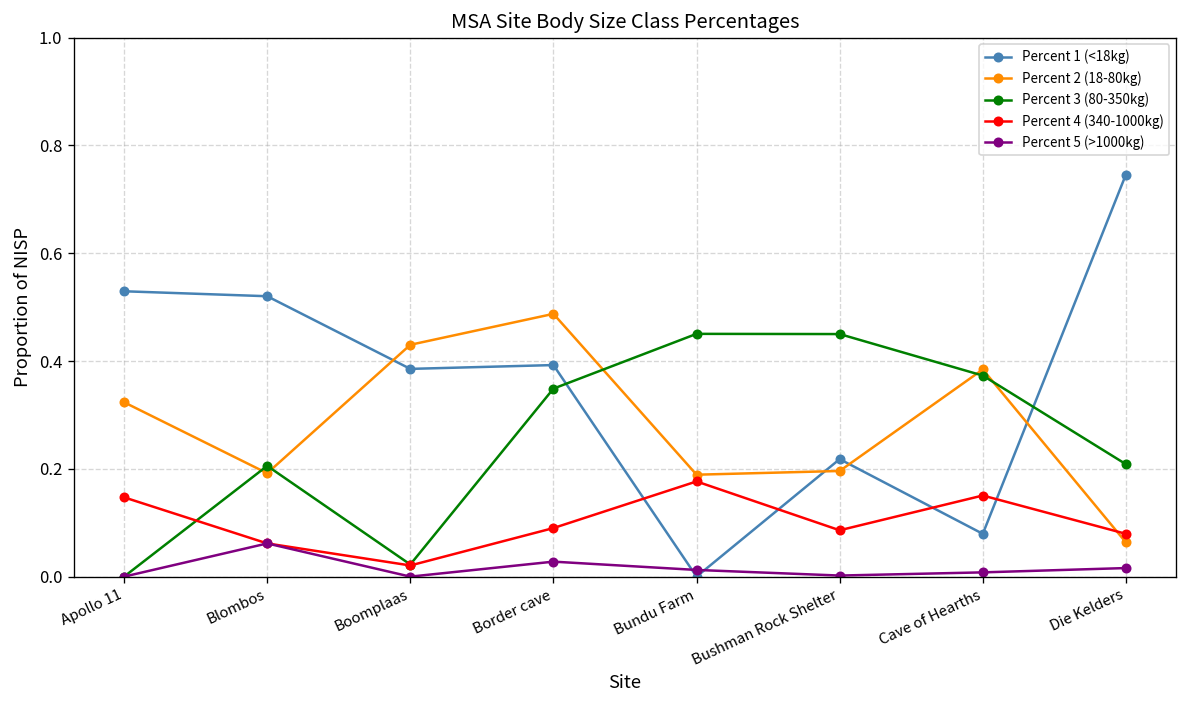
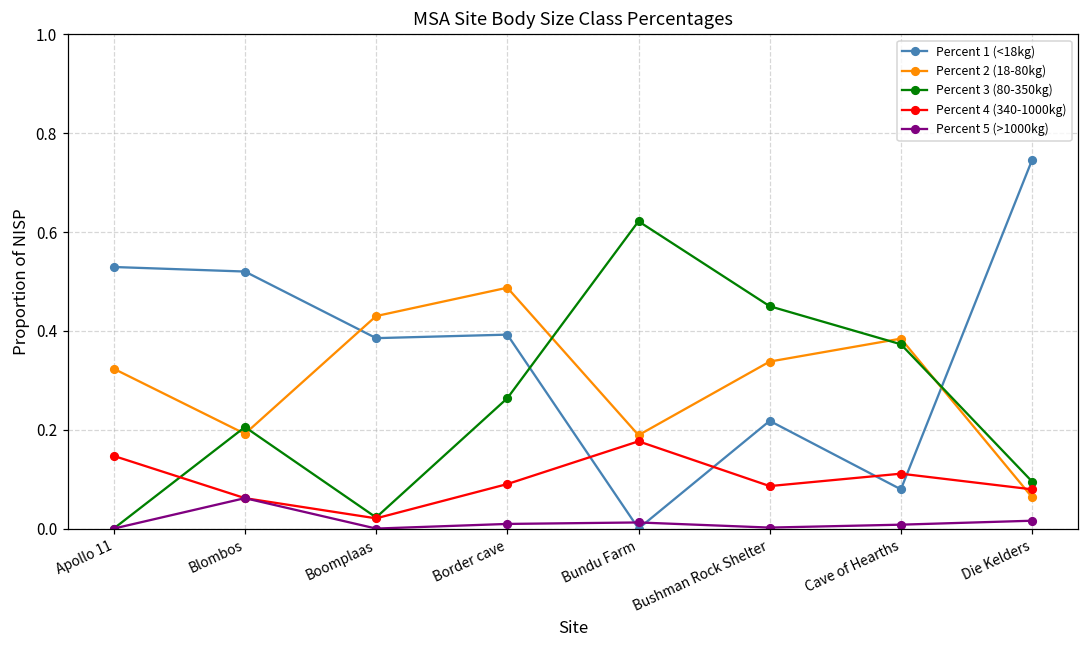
  {
    "Percent 1 (<18kg)": {
      "Apollo 11": 0.53,
      "Blombos": 0.52,
      "Boomplaas": 0.39,
      "Border cave": 0.39,
      "Bundu Farm": 0.00,
      "Bushman Rock Shelter": 0.22,
      "Cave of Hearths": 0.08,
      "Die Kelders": 0.75
    },
    "Percent 2 (18-80kg)": {
      "Apollo 11": 0.32,
      "Blombos": 0.19,
      "Boomplaas": 0.43,
      "Border cave": 0.49,
      "Bundu Farm": 0.19,
-     "Bushman Rock Shelter": 0.20,
+     "Bushman Rock Shelter": 0.34,
      "Cave of Hearths": 0.38,
      "Die Kelders": 0.06
    },
    "Percent 3 (80-350kg)": {
      "Blombos": 0.21,
-     "Border cave": 0.35,
-     "Bundu Farm": 0.45,
+     "Border cave": 0.26,
+     "Bundu Farm": 0.62,
      "Bushman Rock Shelter": 0.45,
      "Cave of Hearths": 0.37,
-     "Die Kelders": 0.21
+     "Die Kelders": 0.10
    },
    "Percent 4 (340-1000kg)": {
      "Apollo 11": 0.15,
      "Border cave": 0.09,
      "Bundu Farm": 0.18,
      "Bushman Rock Shelter": 0.09,
-     "Cave of Hearths": 0.15,
+     "Cave of Hearths": 0.11,
      "Die Kelders": 0.08
    },
    "Percent 5 (>1000kg)": {
      "Boomplaas": 0.00,
-     "Border cave": 0.03,
+     "Border cave": 0.01,
      "Bundu Farm": 0.01,
      "Bushman Rock Shelter": 0.00,
      "Cave of Hearths": 0.01,
      "Die Kelders": 0.02
    }
  }
